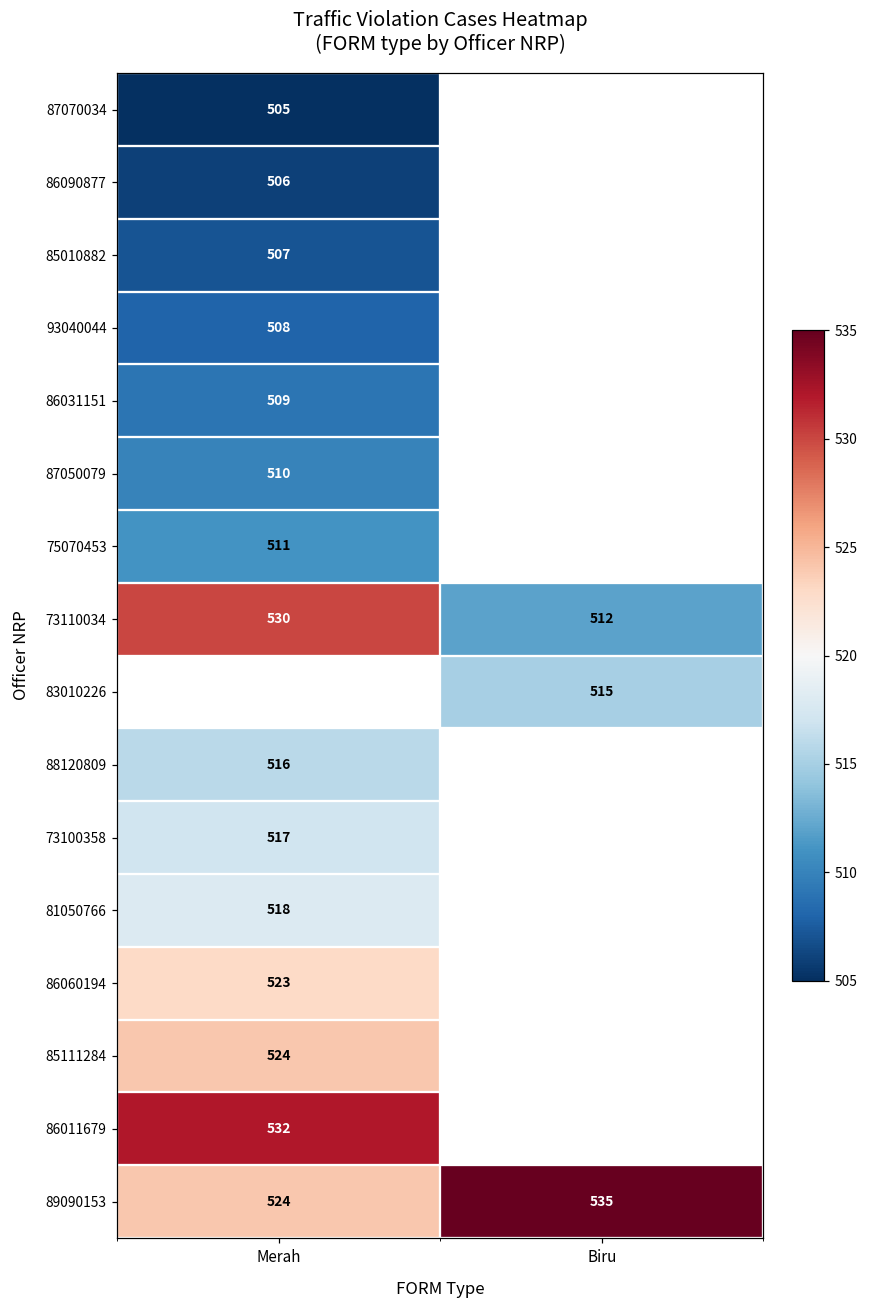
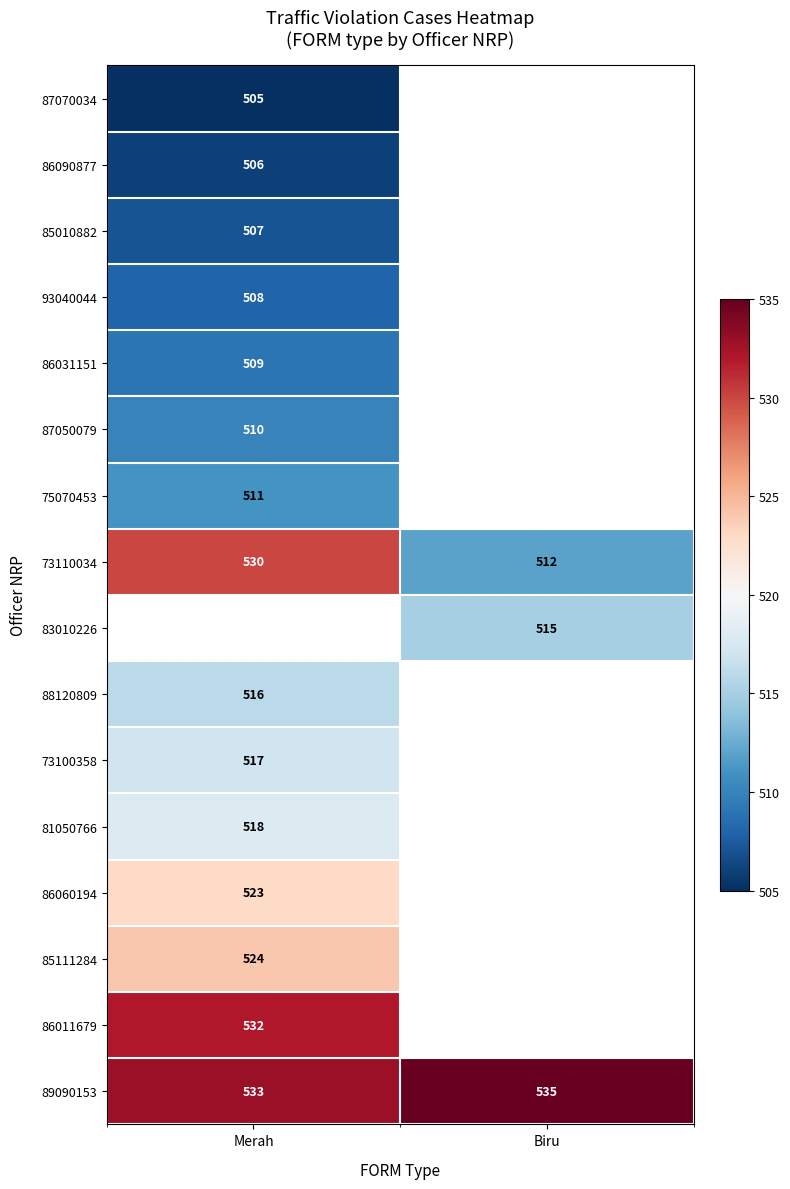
  {
    "87070034": {
      "Merah": 505
    },
    "86090877": {
      "Merah": 506
    },
    "85010882": {
      "Merah": 507
    },
    "93040044": {
      "Merah": 508
    },
    "86031151": {
      "Merah": 509
    },
    "87050079": {
      "Merah": 510
    },
    "75070453": {
      "Merah": 511
    },
    "73110034": {
      "Merah": 530,
      "Biru": 512
    },
    "83010226": {
      "Biru": 515
    },
    "88120809": {
      "Merah": 516
    },
    "73100358": {
      "Merah": 517
    },
    "81050766": {
      "Merah": 518
    },
    "86060194": {
      "Merah": 523
    },
    "85111284": {
      "Merah": 524
    },
    "86011679": {
      "Merah": 532
    },
    "89090153": {
-     "Merah": 524,
+     "Merah": 533,
      "Biru": 535
    }
  }
